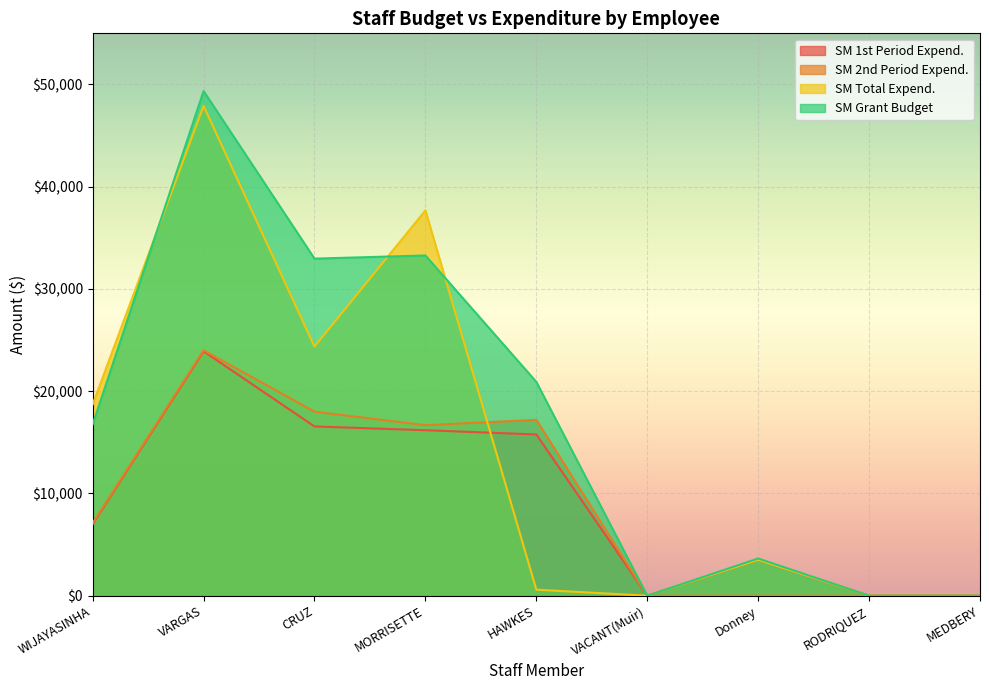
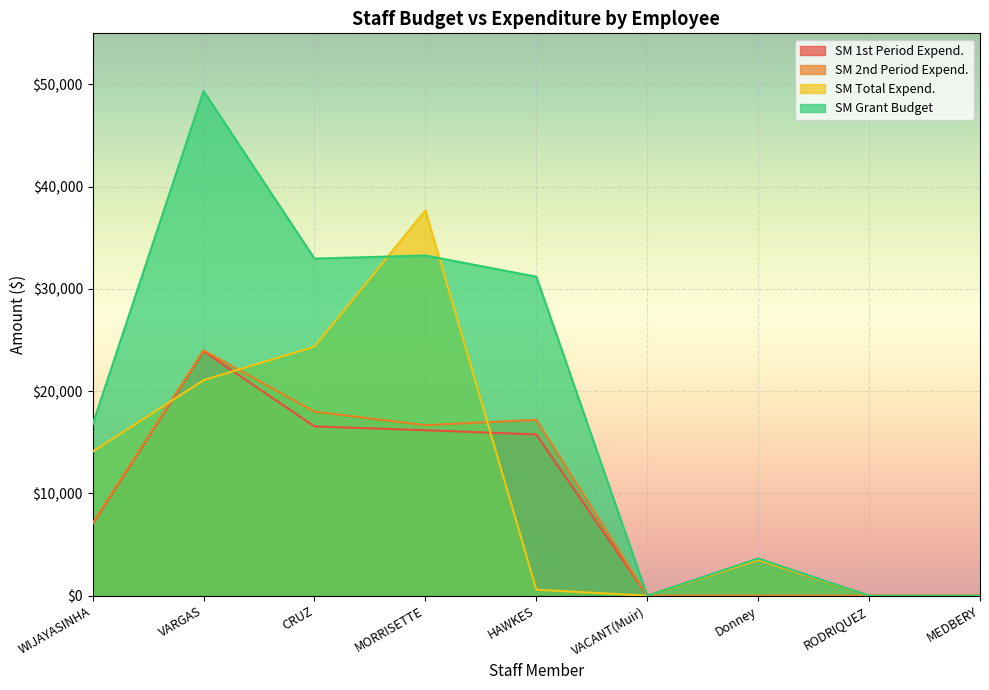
  {
    "SM Total Expend.": {
-     "WIJAYASINHA": "$18,700",
-     "VARGAS": "$47,900",
+     "WIJAYASINHA": "$14,100",
+     "VARGAS": "$21,100",
      "CRUZ": "$24,400",
      "MORRISETTE": "$37,700",
      "HAWKES": "$600"
    },
    "SM Grant Budget": {
      "WIJAYASINHA": "$16,800",
      "VARGAS": "$49,400",
      "CRUZ": "$33,000",
      "MORRISETTE": "$33,300",
-     "HAWKES": "$20,900"
+     "HAWKES": "$31,200"
    }
  }
